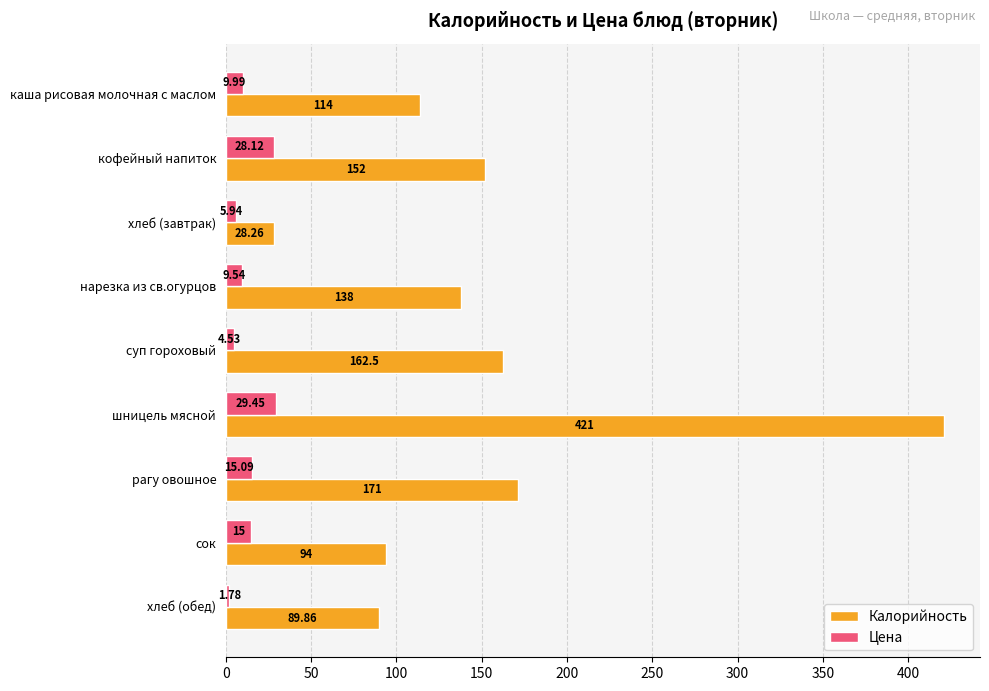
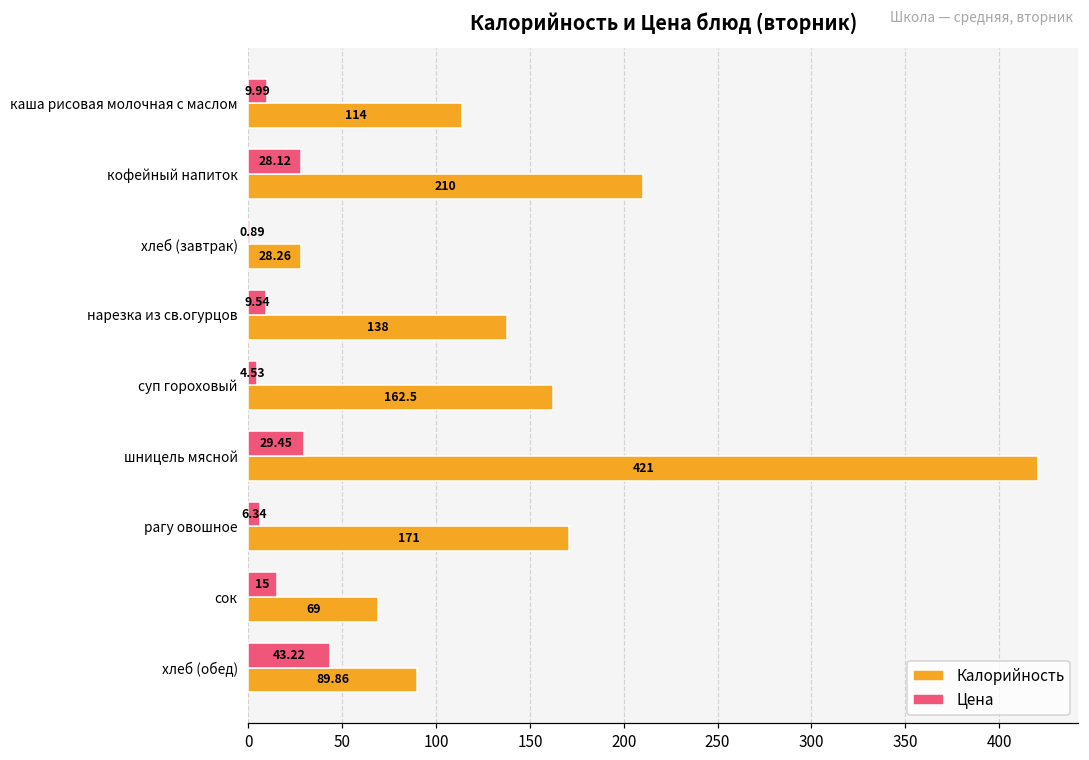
  {
    "Калорийность": {
      "каша рисовая молочная с маслом": 114,
-     "кофейный напиток": 152,
+     "кофейный напиток": 210,
      "хлеб (завтрак)": 28.26,
      "нарезка из св.огурцов": 138,
      "суп гороховый": 162.5,
      "шницель мясной": 421,
      "рагу овошное": 171,
-     "сок": 94,
+     "сок": 69,
      "хлеб (обед)": 89.86
    },
    "Цена": {
      "каша рисовая молочная с маслом": 9.99,
      "кофейный напиток": 28.12,
-     "хлеб (завтрак)": 5.94,
+     "хлеб (завтрак)": 0.89,
      "нарезка из св.огурцов": 9.54,
      "суп гороховый": 4.53,
      "шницель мясной": 29.45,
-     "рагу овошное": 15.09,
+     "рагу овошное": 6.34,
      "сок": 15,
-     "хлеб (обед)": 1.78
+     "хлеб (обед)": 43.22
    }
  }
